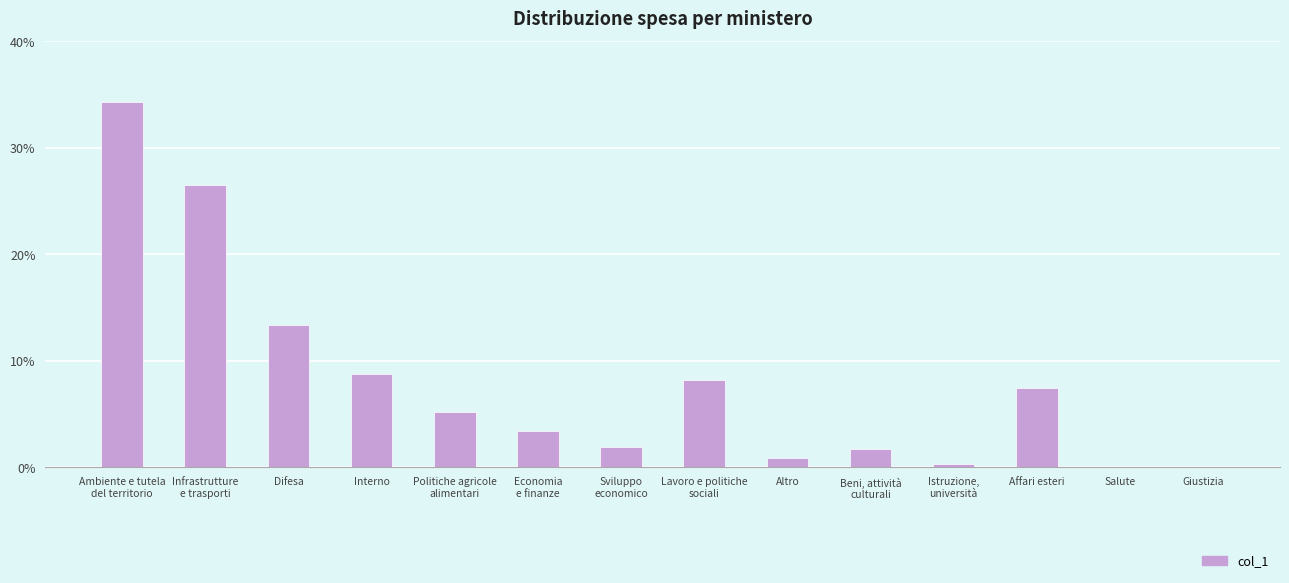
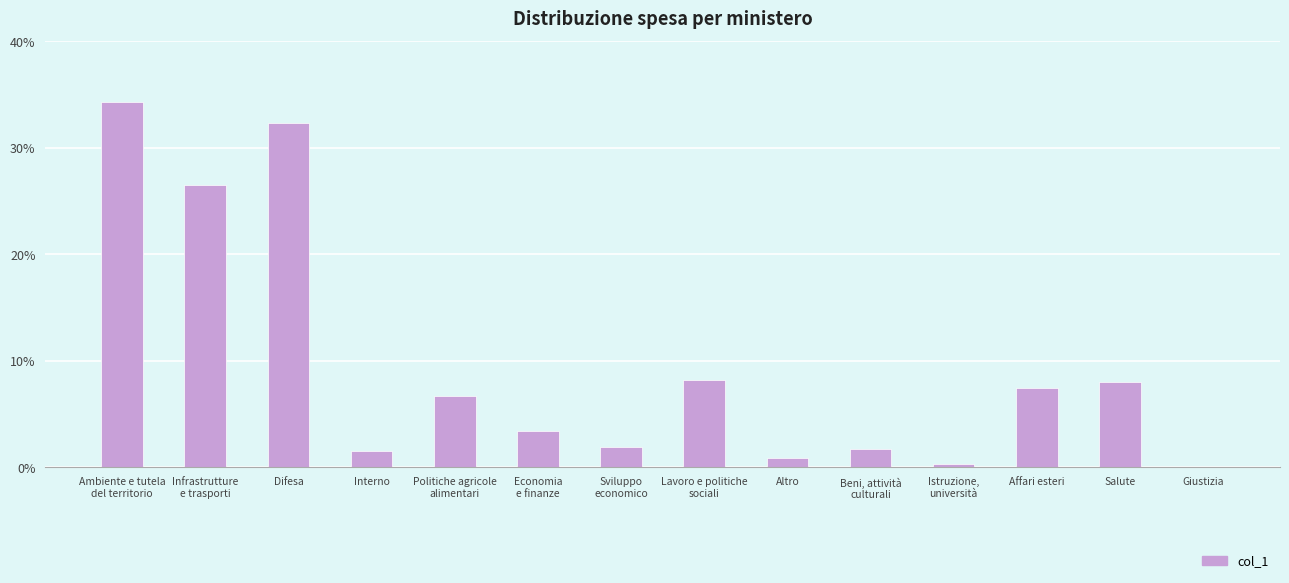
  {
    "Ambiente e tutela del territorio": "34.3%",
    "Infrastrutture e trasporti": "26.5%",
-   "Difesa": "13.4%",
-   "Interno": "8.8%",
-   "Politiche agricole alimentari": "5.2%",
+   "Difesa": "32.3%",
+   "Interno": "1.5%",
+   "Politiche agricole alimentari": "6.7%",
    "Economia e finanze": "3.4%",
    "Sviluppo economico": "1.9%",
    "Lavoro e politiche sociali": "8.2%",
    "Altro": "0.8%",
    "Beni, attività culturali": "1.7%",
    "Istruzione, università": "0.2%",
    "Affari esteri": "7.5%",
-   "Salute": "0.0%",
+   "Salute": "8.0%",
    "Giustizia": "0.0%"
  }
